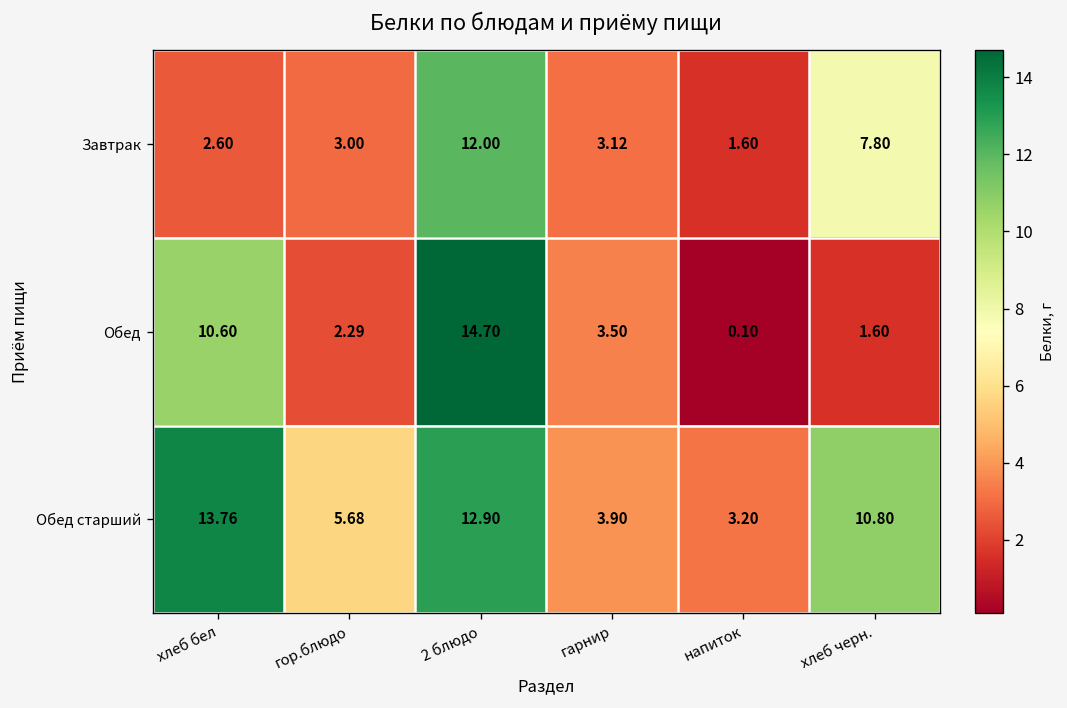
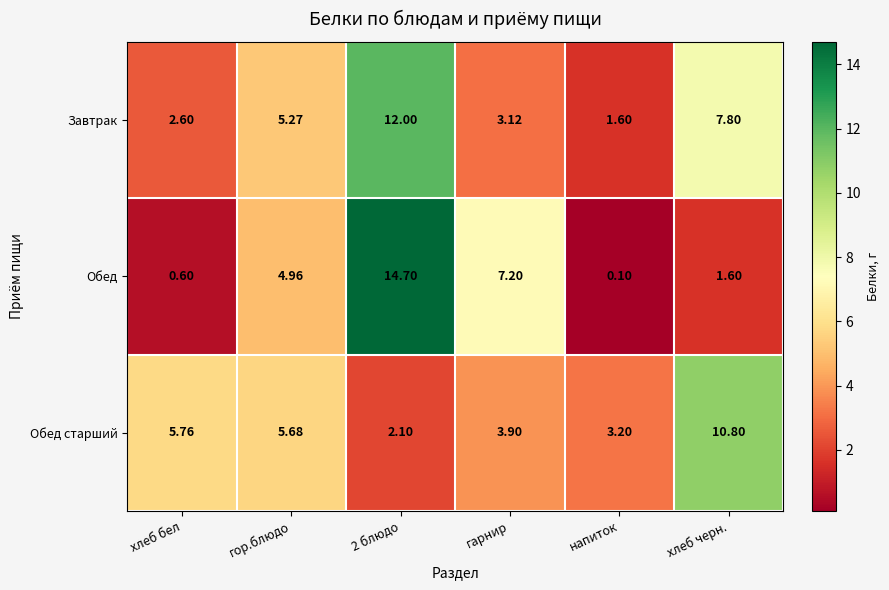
  {
    "Завтрак": {
      "хлеб бел": 2.60,
-     "гор.блюдо": 3.00,
+     "гор.блюдо": 5.27,
      "2 блюдо": 12.00,
      "гарнир": 3.12,
      "напиток": 1.60,
      "хлеб черн.": 7.80
    },
    "Обед": {
-     "хлеб бел": 10.60,
-     "гор.блюдо": 2.29,
+     "хлеб бел": 0.60,
+     "гор.блюдо": 4.96,
      "2 блюдо": 14.70,
-     "гарнир": 3.50,
+     "гарнир": 7.20,
      "напиток": 0.10,
      "хлеб черн.": 1.60
    },
    "Обед старший": {
-     "хлеб бел": 13.76,
+     "хлеб бел": 5.76,
      "гор.блюдо": 5.68,
-     "2 блюдо": 12.90,
+     "2 блюдо": 2.10,
      "гарнир": 3.90,
      "напиток": 3.20,
      "хлеб черн.": 10.80
    }
  }
